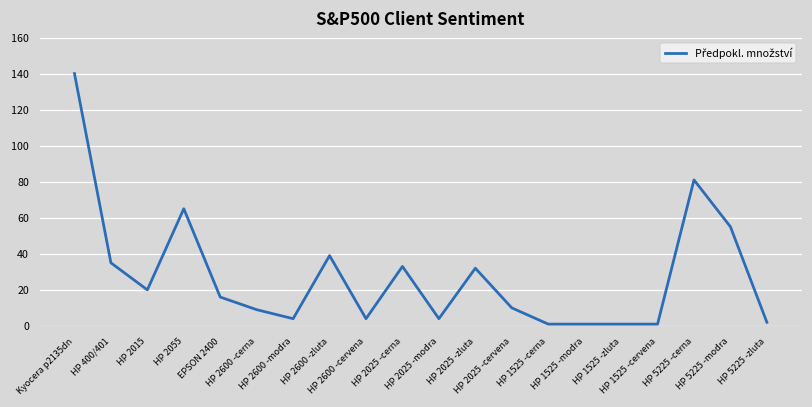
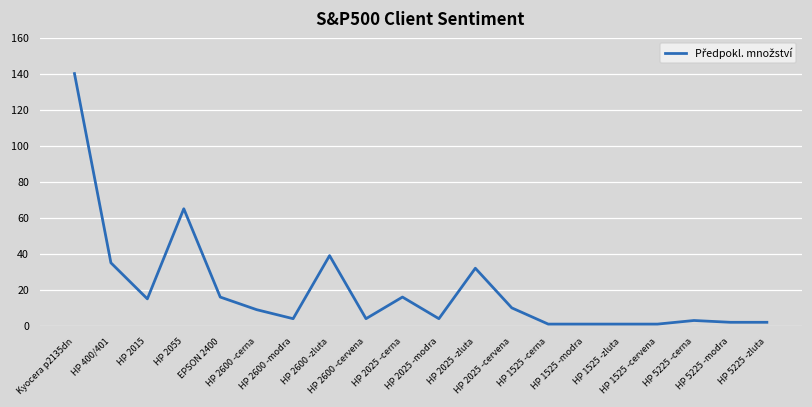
  {
    "Kyocera p2135dn": 140,
    "HP 400/401": 35,
-   "HP 2015": 20,
+   "HP 2015": 15,
    "HP 2055": 65,
    "EPSON 2400": 16,
    "HP 2600 -cerna": 9,
    "HP 2600 -modra": 4,
    "HP 2600 -zluta": 39,
    "HP 2600 -cervena": 4,
-   "HP 2025 -cerna": 33,
+   "HP 2025 -cerna": 16,
    "HP 2025 -modra": 4,
    "HP 2025 -zluta": 32,
    "HP 2025 -cervena": 10,
    "HP 1525 -cerna": 1,
    "HP 1525 -modra": 1,
    "HP 1525 -zluta": 1,
    "HP 1525 -cervena": 1,
-   "HP 5225 -cerna": 81,
-   "HP 5225 -modra": 55,
+   "HP 5225 -cerna": 3,
+   "HP 5225 -modra": 2,
    "HP 5225 -zluta": 2
  }
